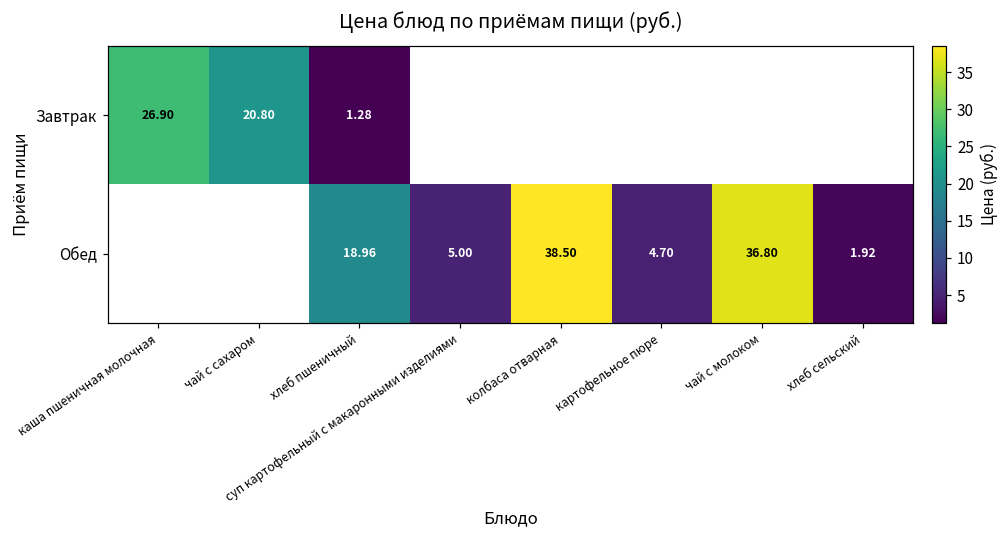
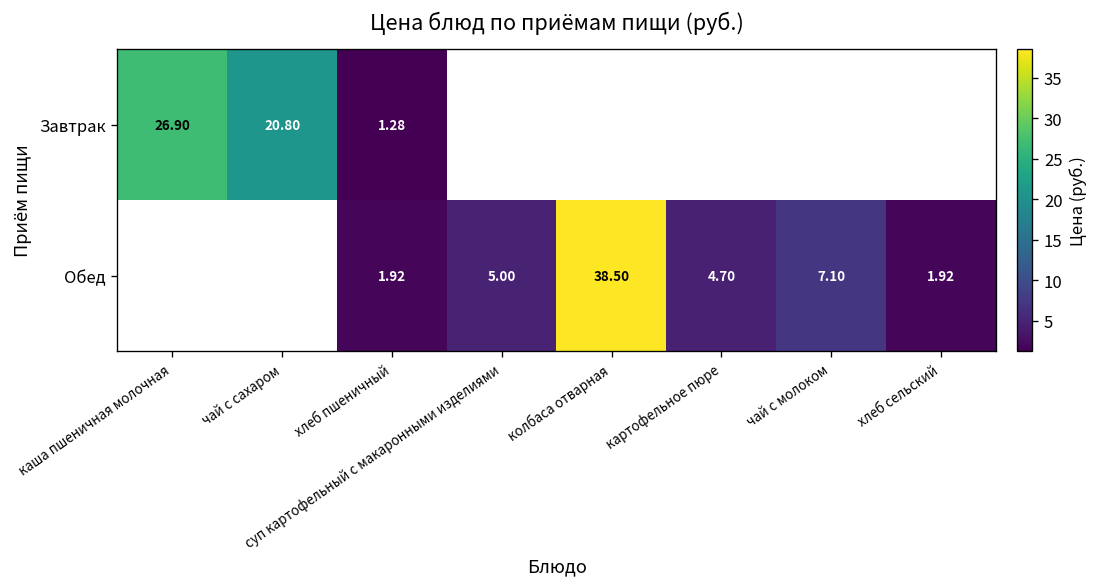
  {
    "Завтрак": {
      "каша пшеничная молочная": 26.90,
      "чай с сахаром": 20.80,
      "хлеб пшеничный": 1.28
    },
    "Обед": {
-     "хлеб пшеничный": 18.96,
+     "хлеб пшеничный": 1.92,
      "суп картофельный с макаронными изделиями": 5.00,
      "колбаса отварная": 38.50,
      "картофельное пюре": 4.70,
-     "чай с молоком": 36.80,
+     "чай с молоком": 7.10,
      "хлеб сельский": 1.92
    }
  }
